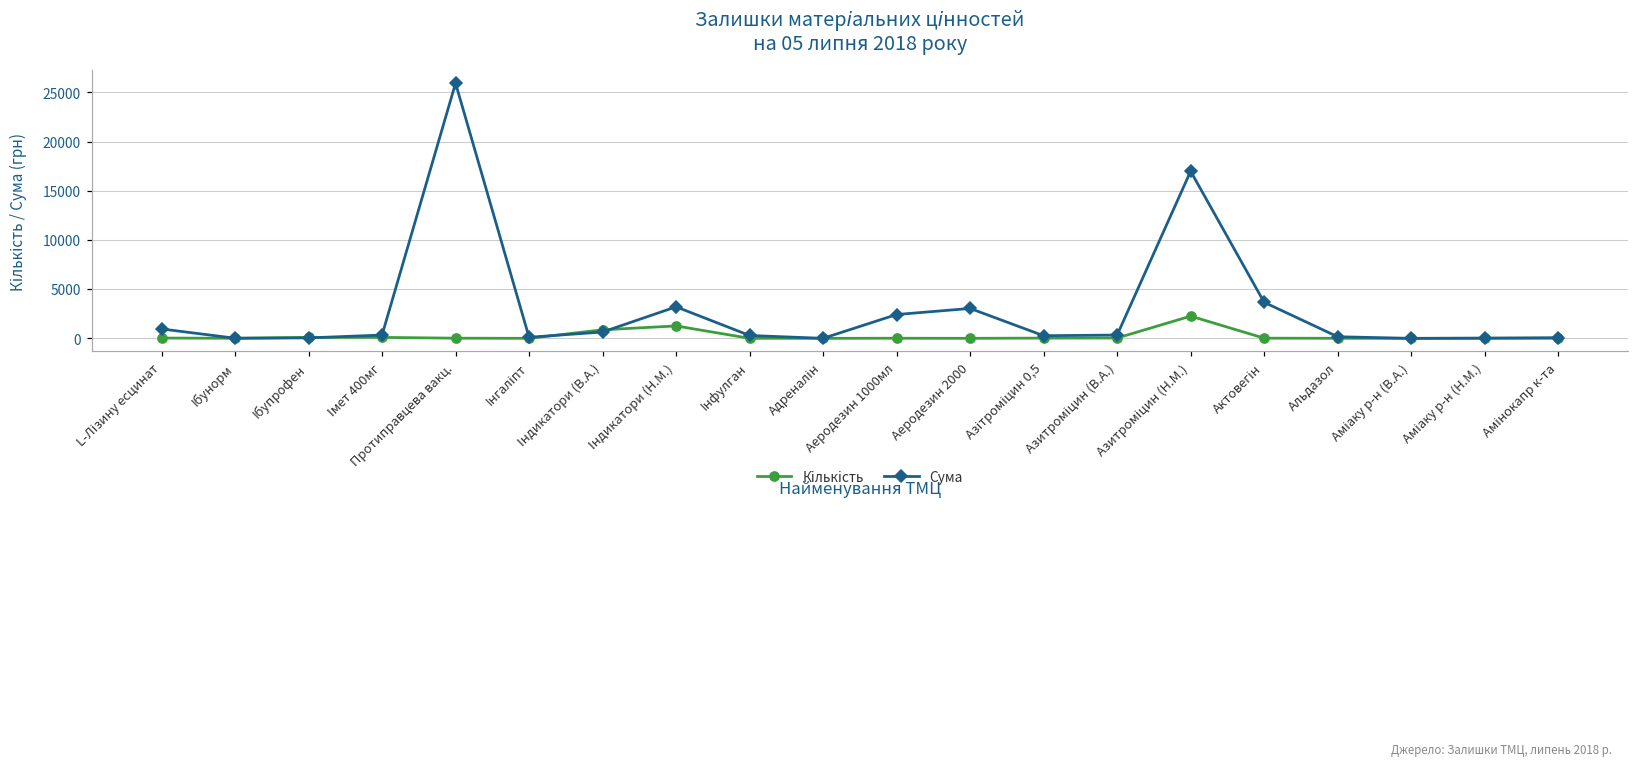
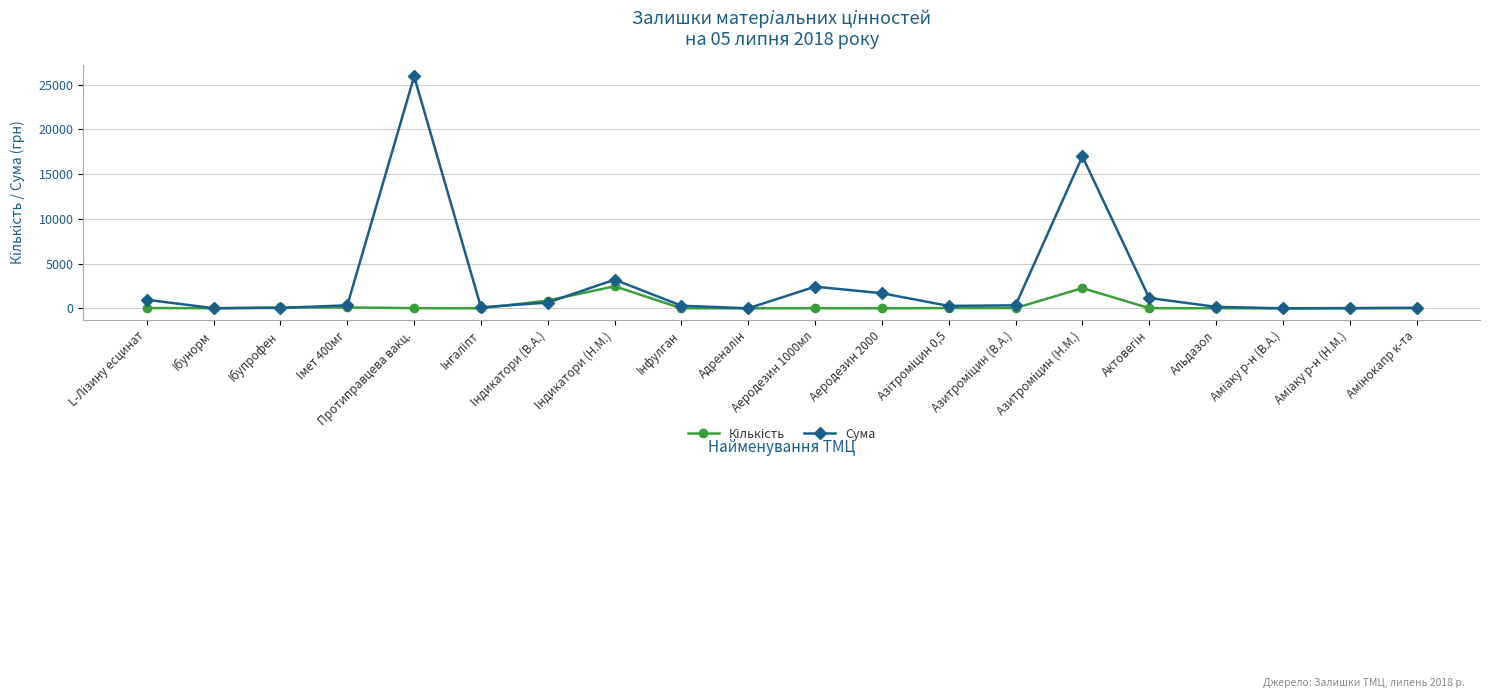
  {
    "Кількість": {
      "L-Лізину есцинат": 0,
      "Протиправцева вакц.": 0,
-     "Індикатори (Н.М.)": 1000,
+     "Індикатори (Н.М.)": 2000,
      "Інфулган": 0,
      "Аеродезин 1000мл": 0,
      "Аеродезин 2000": 0,
      "Азитроміцин (В.А.)": 0,
      "Азитроміцин (Н.М.)": 2000,
      "Актовегін": 0
    },
    "Сума": {
      "L-Лізину есцинат": 1000,
      "Протиправцева вакц.": 26000,
      "Індикатори (Н.М.)": 3000,
      "Інфулган": 0,
      "Аеродезин 1000мл": 2000,
-     "Аеродезин 2000": 3000,
+     "Аеродезин 2000": 2000,
      "Азитроміцин (В.А.)": 0,
      "Азитроміцин (Н.М.)": 17000,
-     "Актовегін": 4000
+     "Актовегін": 1000
    }
  }
